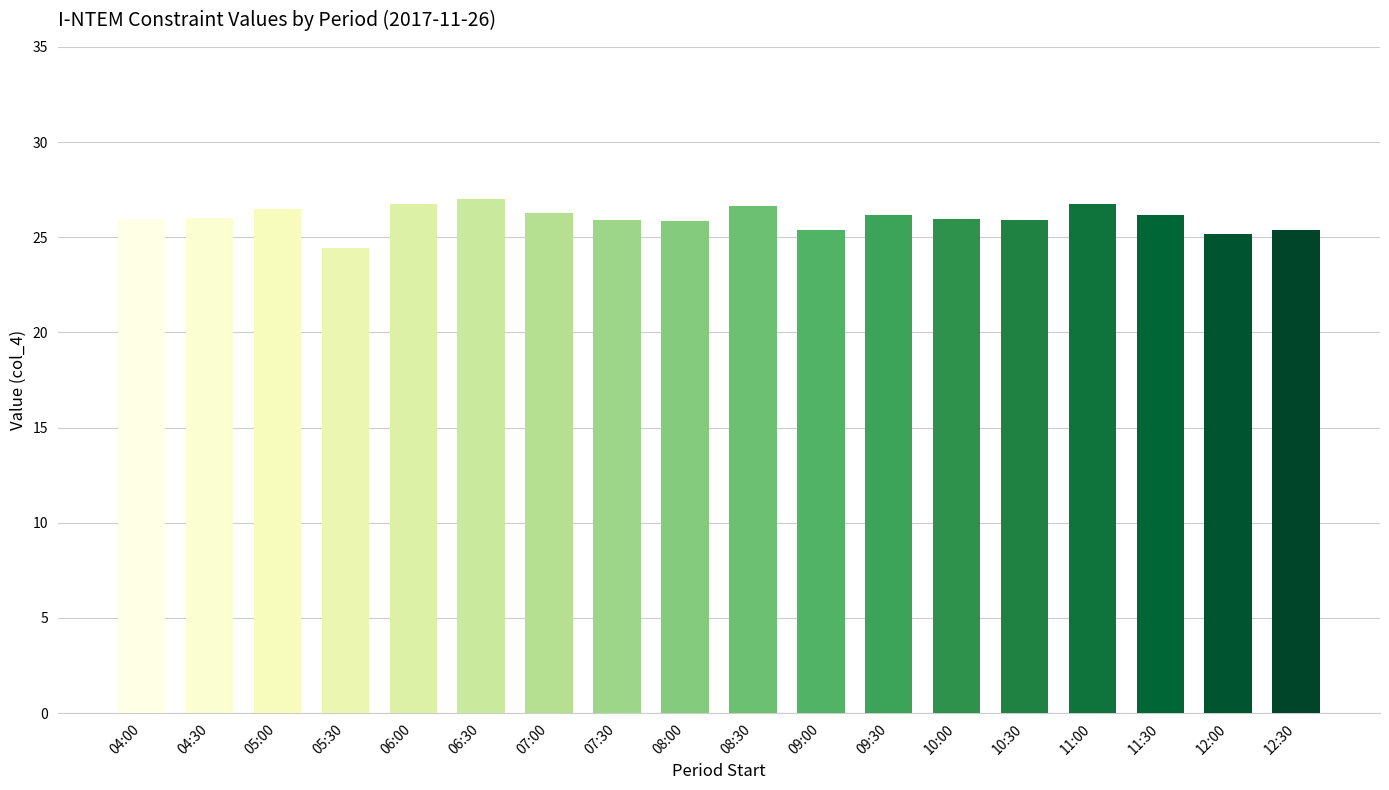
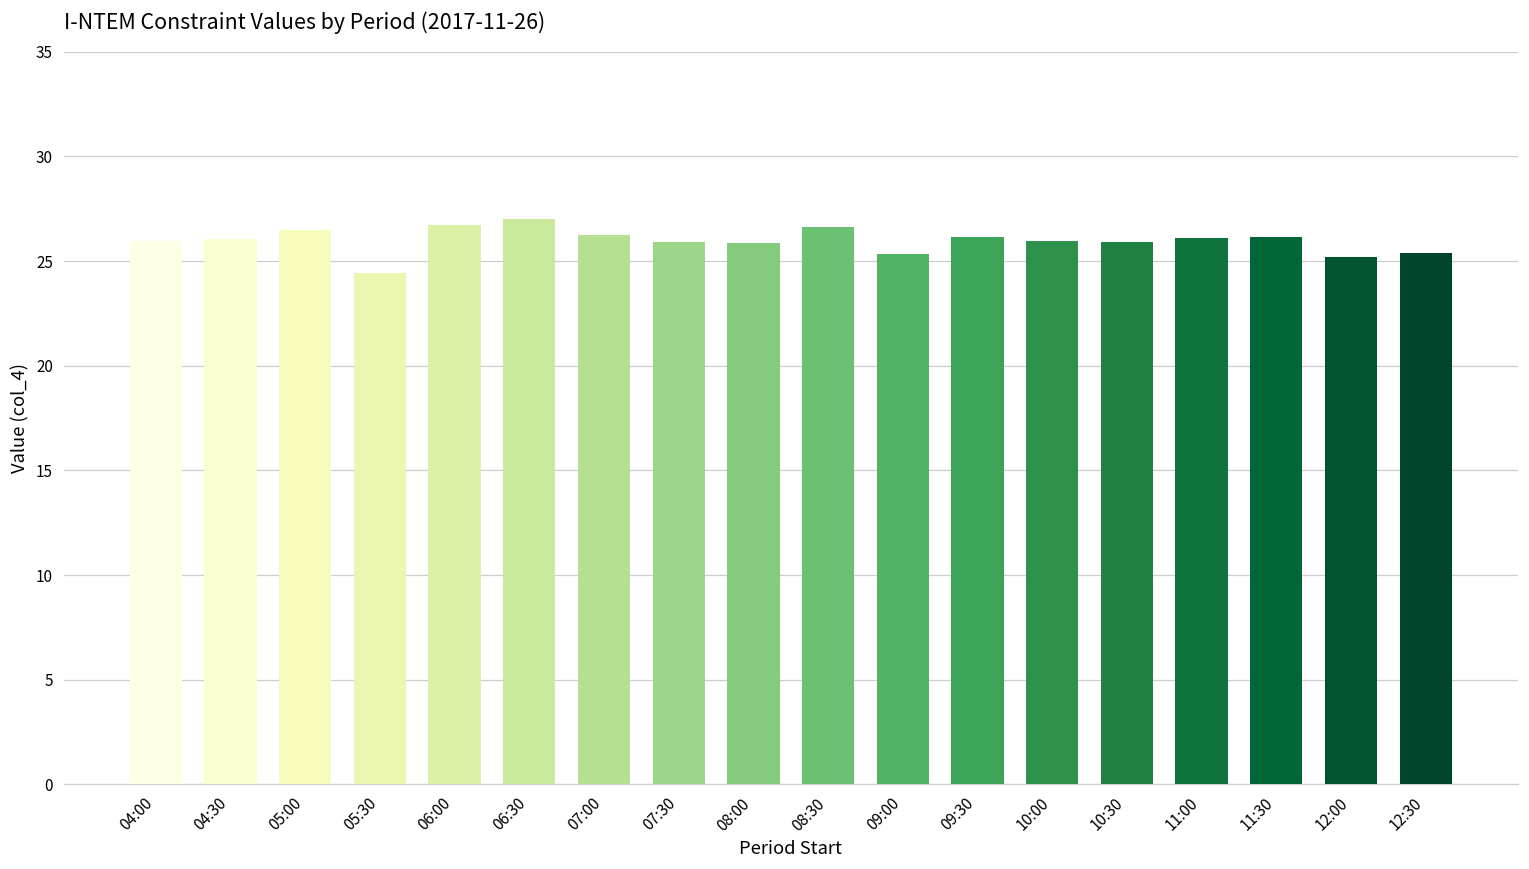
  {
    "04:00": 26.0,
    "04:30": 26.0,
    "05:00": 26.5,
    "05:30": 24.4,
    "06:00": 26.7,
    "06:30": 27.0,
    "07:00": 26.3,
    "07:30": 25.9,
    "08:00": 25.9,
    "08:30": 26.6,
    "09:00": 25.4,
    "09:30": 26.2,
    "10:00": 25.9,
    "10:30": 25.9,
-   "11:00": 26.7,
+   "11:00": 26.1,
    "11:30": 26.2,
    "12:00": 25.2,
    "12:30": 25.4
  }
